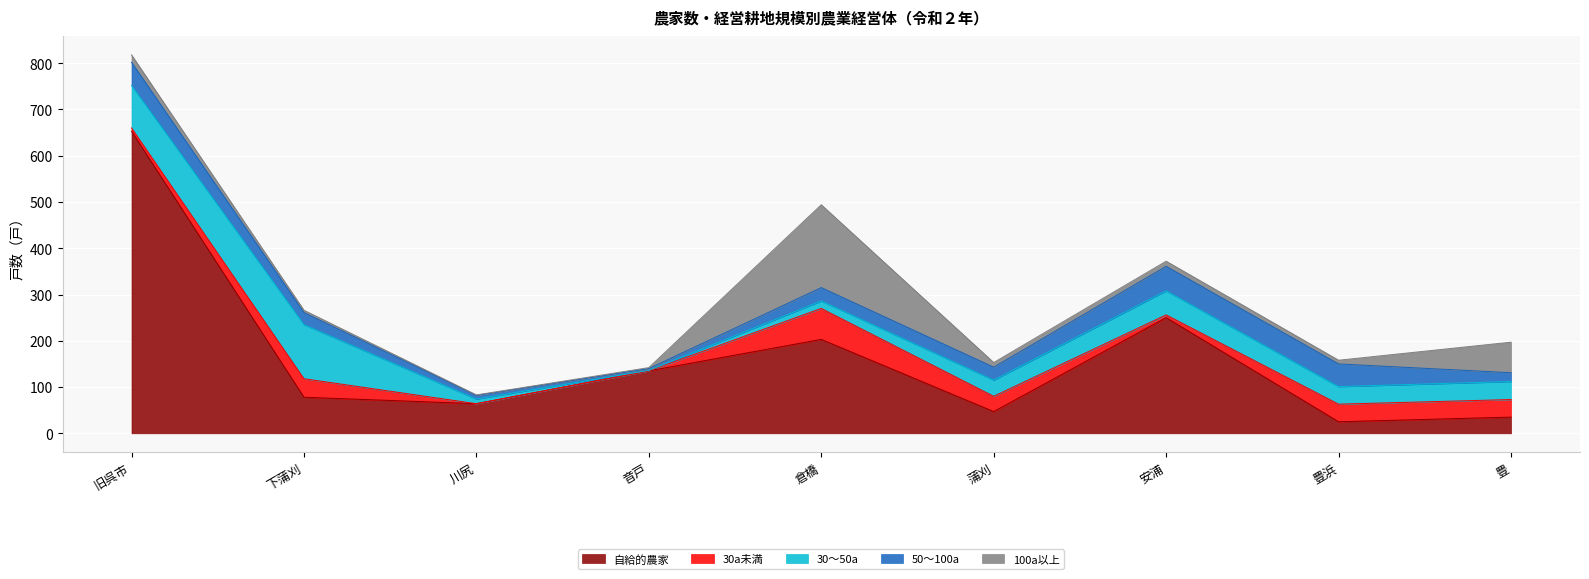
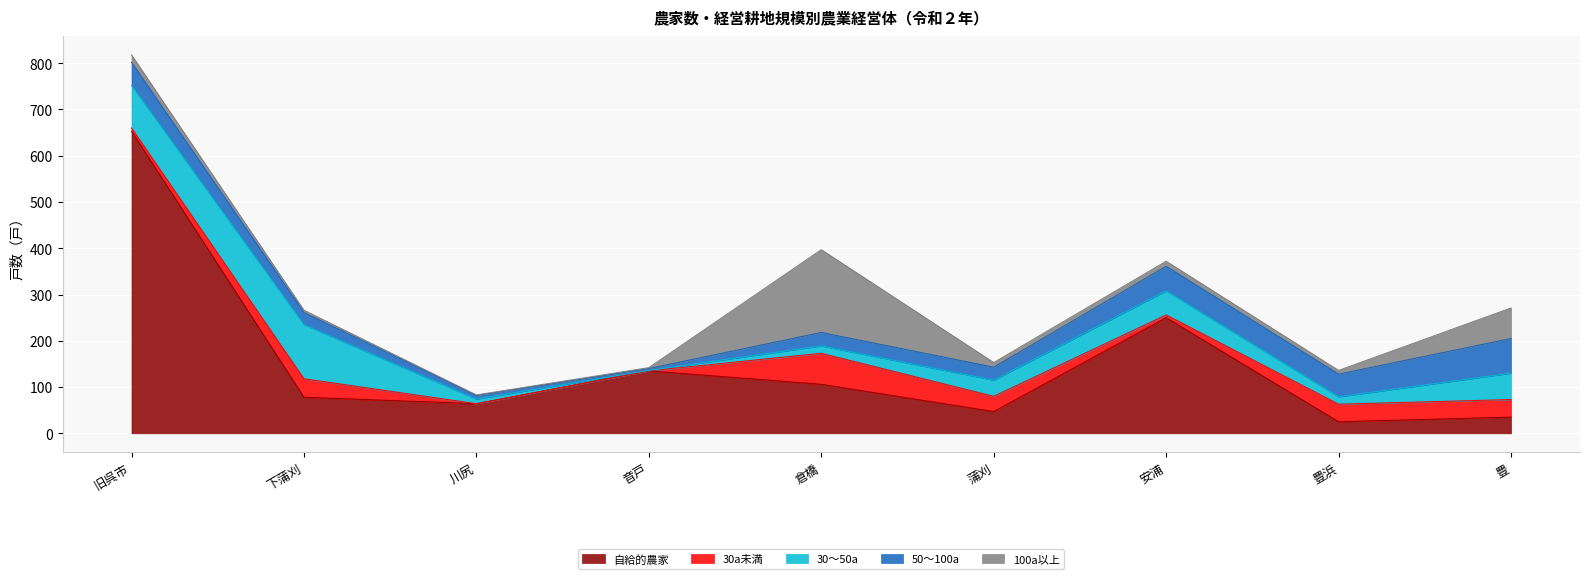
  {
    "自給的農家": {
      "旧呉市": 650,
      "下蒲刈": 80,
-     "倉橋": 200,
+     "倉橋": 110,
      "蒲刈": 50,
      "安浦": 250,
      "豊浜": 30,
      "豊": 40
    },
    "30a未満": {
      "旧呉市": 10,
      "下蒲刈": 40,
      "倉橋": 70,
      "蒲刈": 30,
      "安浦": 10,
      "豊浜": 40,
      "豊": 40
    },
    "30～50a": {
      "旧呉市": 90,
      "下蒲刈": 120,
      "川尻": 10,
      "倉橋": 20,
      "蒲刈": 40,
      "安浦": 50,
-     "豊浜": 40,
-     "豊": 40
+     "豊浜": 20,
+     "豊": 60
    },
    "50～100a": {
      "旧呉市": 50,
      "倉橋": 30,
      "蒲刈": 30,
      "安浦": 50,
      "豊浜": 50,
-     "豊": 20
+     "豊": 80
    },
    "100a以上": {
      "旧呉市": 20,
      "倉橋": 180,
      "蒲刈": 10,
      "安浦": 10,
      "豊浜": 10,
      "豊": 70
    }
  }
